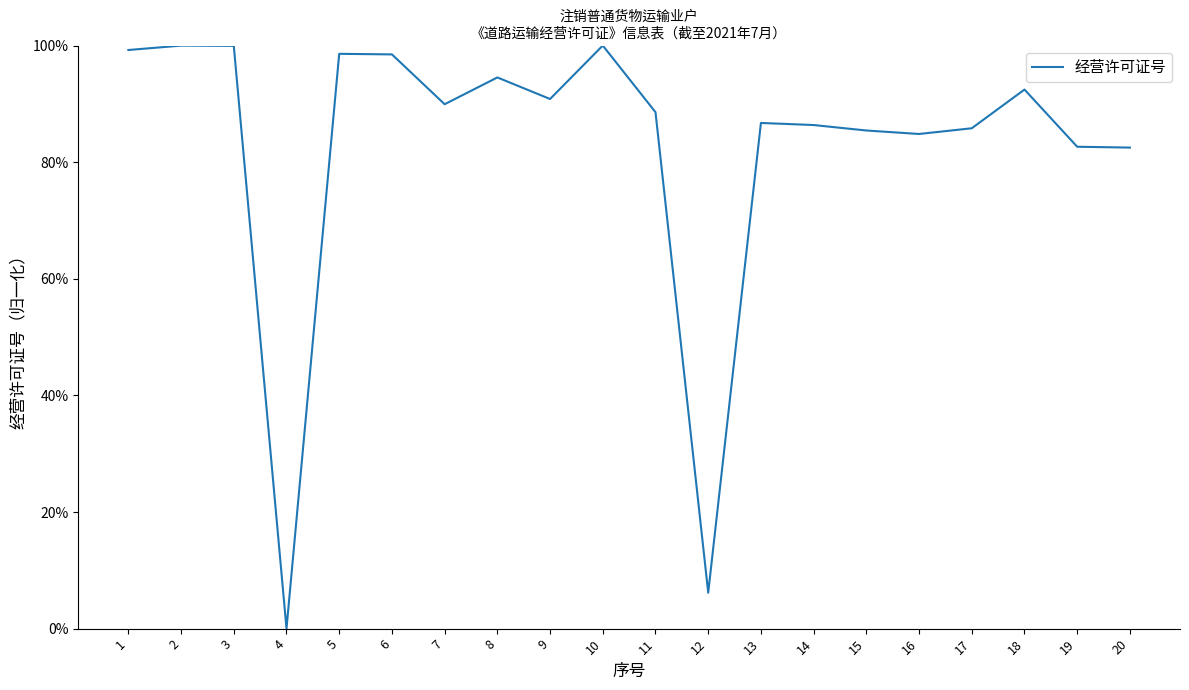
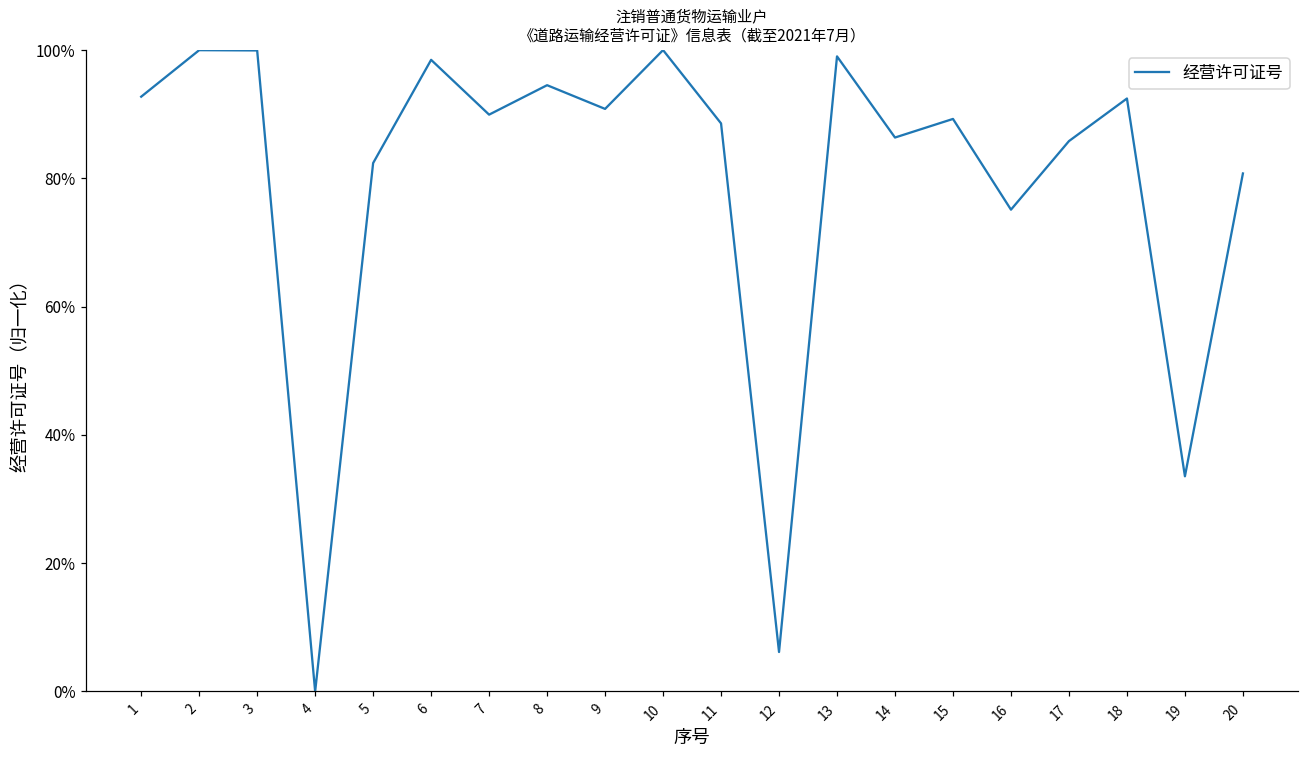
  {
-   "1": "99%",
+   "1": "93%",
    "2": "100%",
    "3": "100%",
    "4": "0%",
-   "5": "99%",
+   "5": "82%",
    "6": "98%",
    "7": "90%",
    "8": "95%",
    "9": "91%",
    "10": "100%",
    "11": "89%",
    "12": "6%",
-   "13": "87%",
+   "13": "99%",
    "14": "86%",
-   "15": "85%",
-   "16": "85%",
+   "15": "89%",
+   "16": "75%",
    "17": "86%",
    "18": "92%",
-   "19": "83%",
-   "20": "82%"
+   "19": "34%",
+   "20": "81%"
  }
